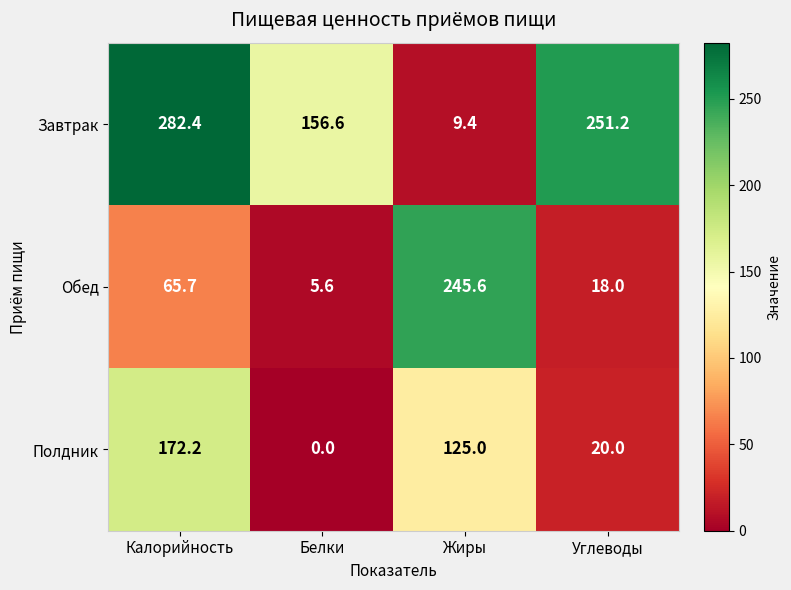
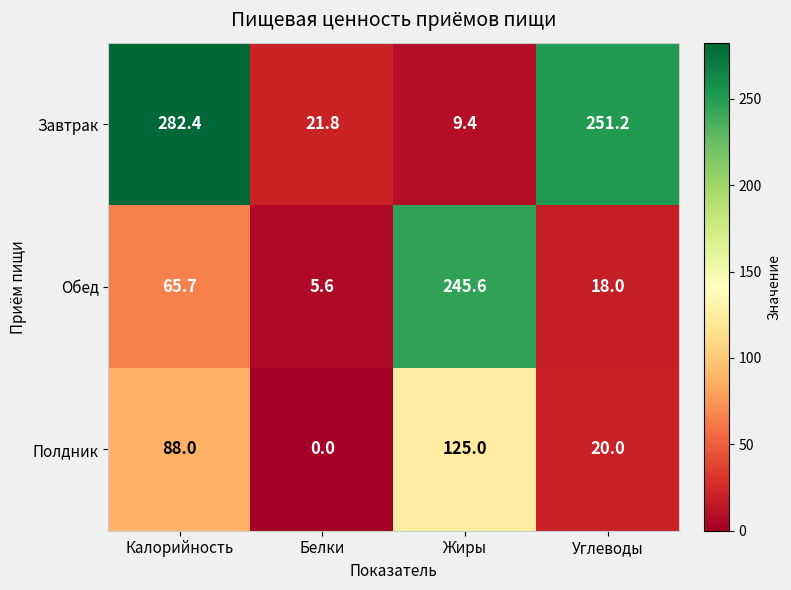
  {
    "Завтрак": {
      "Калорийность": 282.4,
-     "Белки": 156.6,
+     "Белки": 21.8,
      "Жиры": 9.4,
      "Углеводы": 251.2
    },
    "Обед": {
      "Калорийность": 65.7,
      "Белки": 5.6,
      "Жиры": 245.6,
      "Углеводы": 18.0
    },
    "Полдник": {
-     "Калорийность": 172.2,
+     "Калорийность": 88.0,
      "Белки": 0.0,
      "Жиры": 125.0,
      "Углеводы": 20.0
    }
  }
